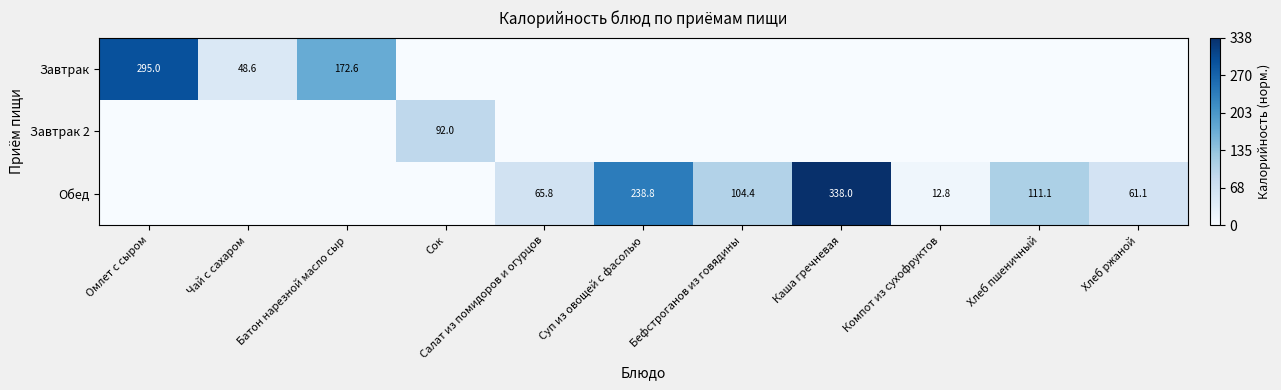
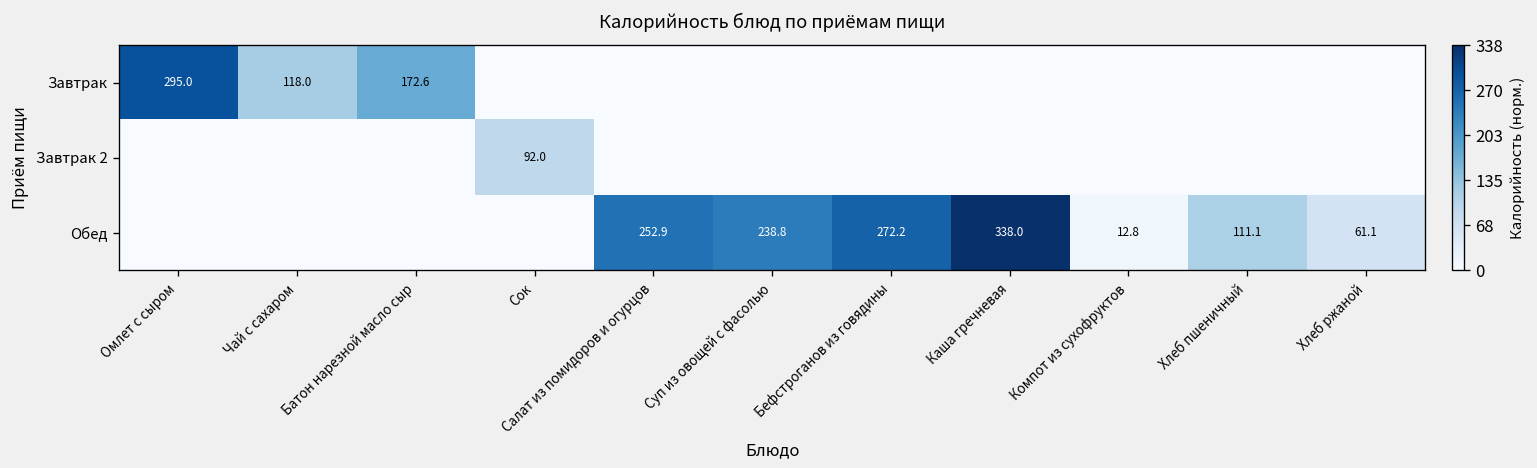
  {
    "Завтрак": {
      "Омлет с сыром": 295.0,
-     "Чай с сахаром": 48.6,
+     "Чай с сахаром": 118.0,
      "Батон нарезной масло сыр": 172.6
    },
    "Завтрак 2": {
      "Сок": 92.0
    },
    "Обед": {
-     "Салат из помидоров и огурцов": 65.8,
+     "Салат из помидоров и огурцов": 252.9,
      "Суп из овощей с фасолью": 238.8,
-     "Бефстроганов из говядины": 104.4,
+     "Бефстроганов из говядины": 272.2,
      "Каша гречневая": 338.0,
      "Компот из сухофруктов": 12.8,
      "Хлеб пшеничный": 111.1,
      "Хлеб ржаной": 61.1
    }
  }
